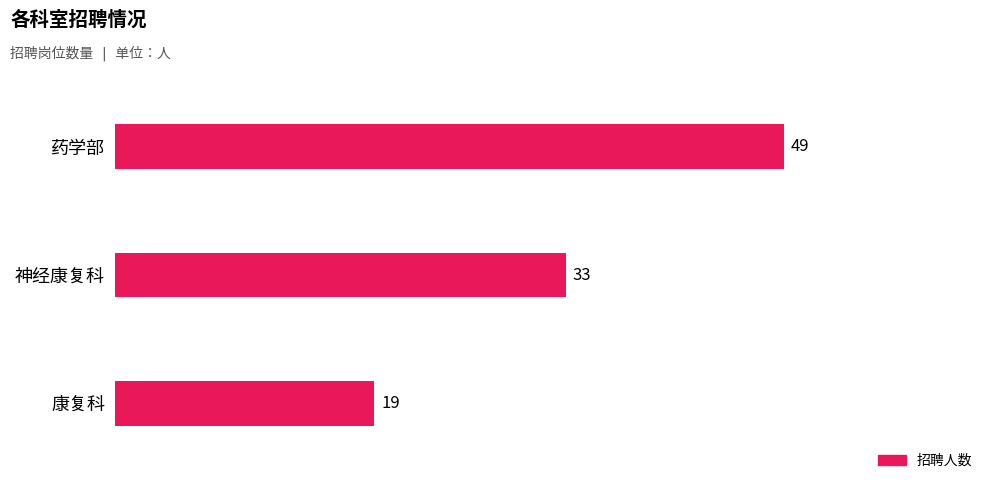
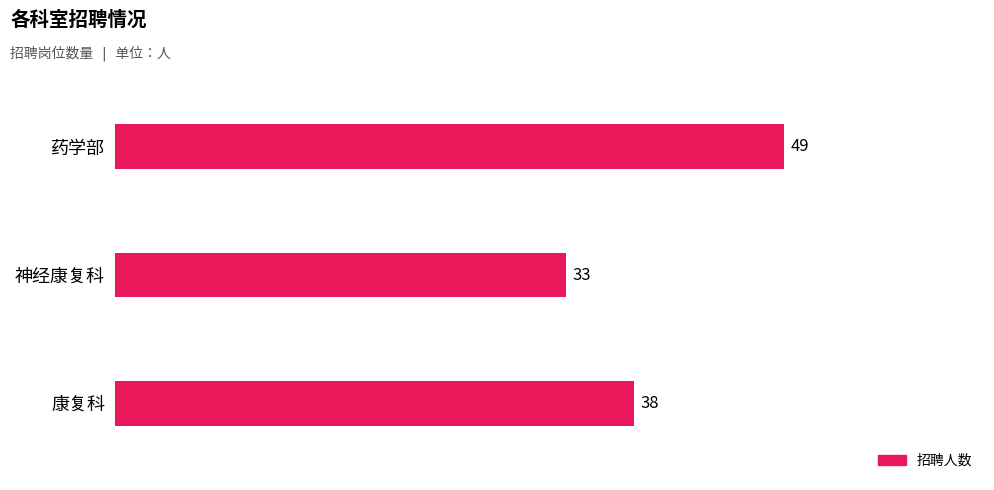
  {
    "药学部": 49,
    "神经康复科": 33,
-   "康复科": 19
+   "康复科": 38
  }
